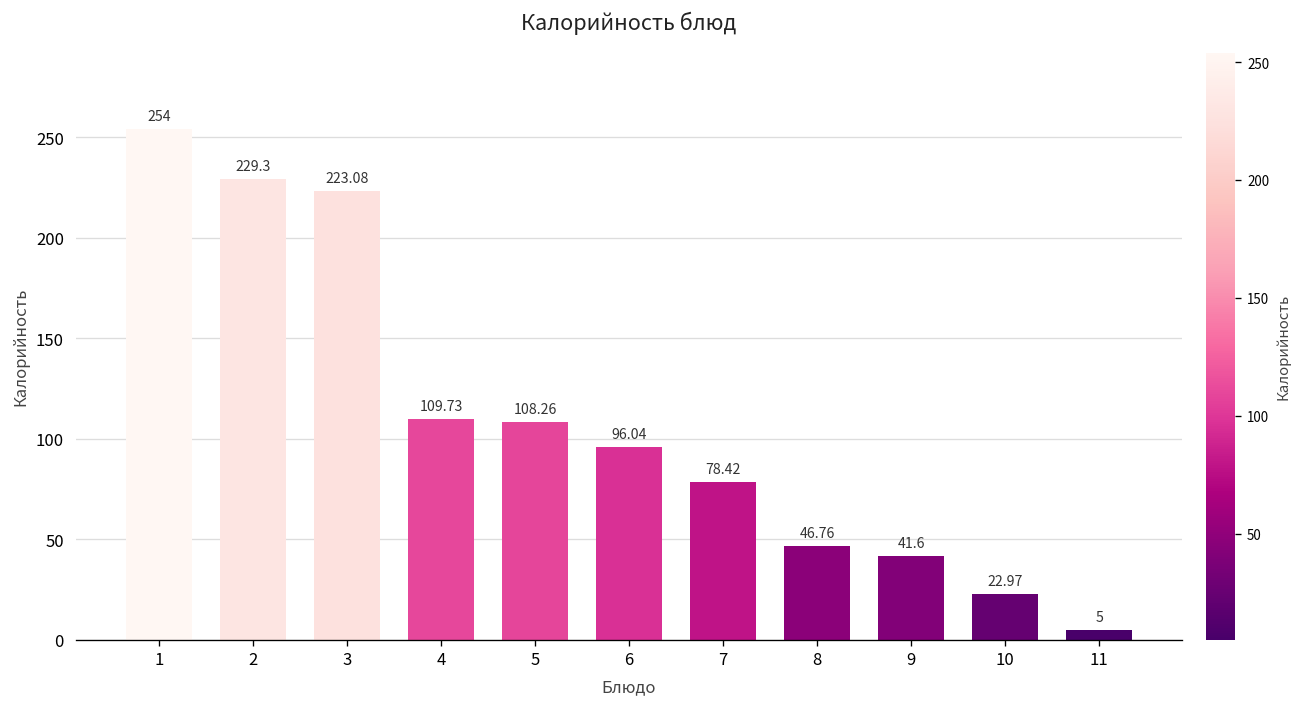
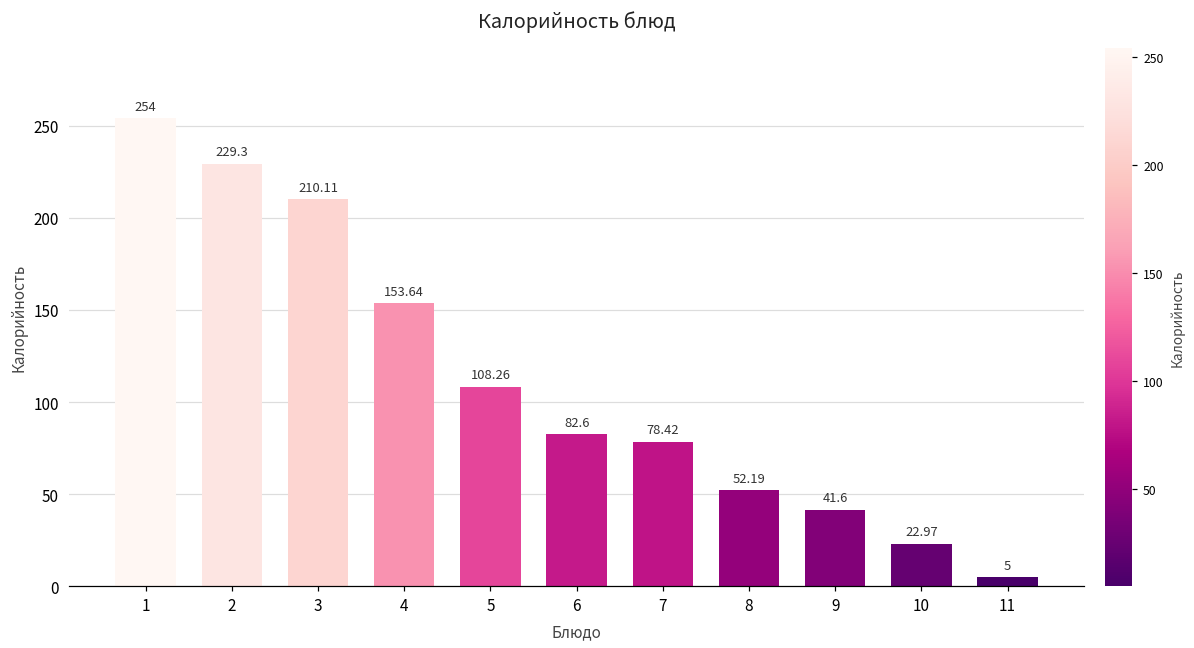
  {
    "1": 254,
    "2": 229.3,
-   "3": 223.08,
-   "4": 109.73,
+   "3": 210.11,
+   "4": 153.64,
    "5": 108.26,
-   "6": 96.04,
+   "6": 82.6,
    "7": 78.42,
-   "8": 46.76,
+   "8": 52.19,
    "9": 41.6,
    "10": 22.97,
    "11": 5
  }
